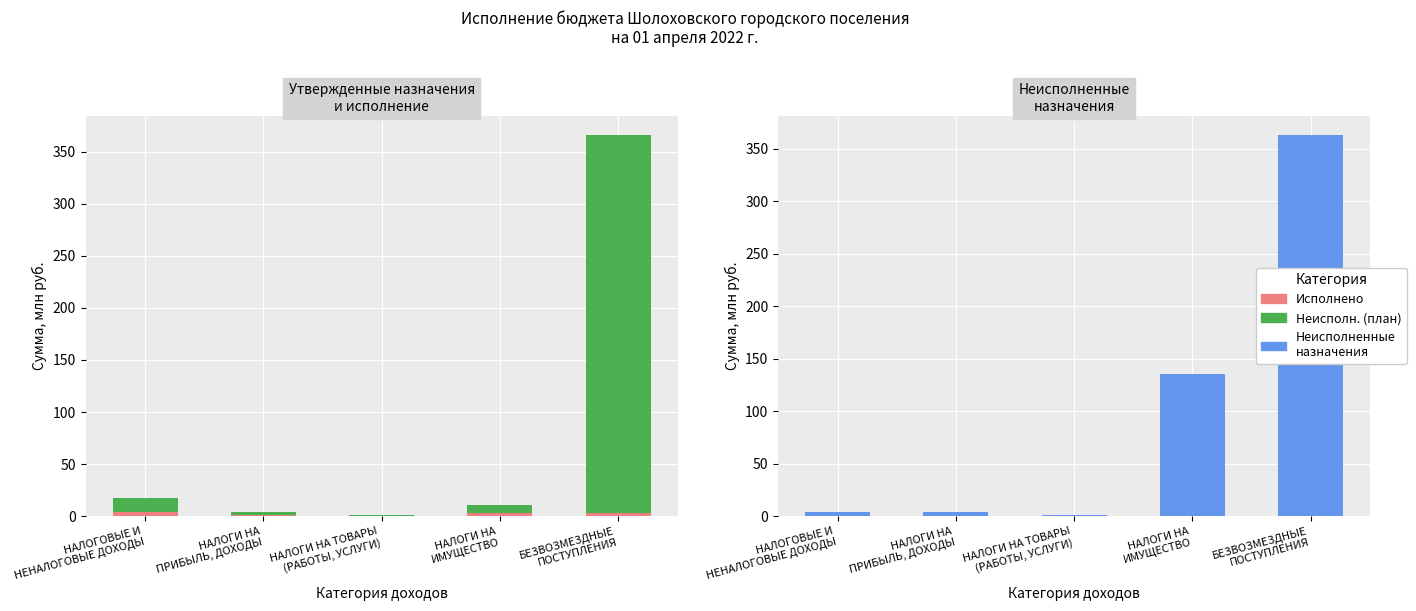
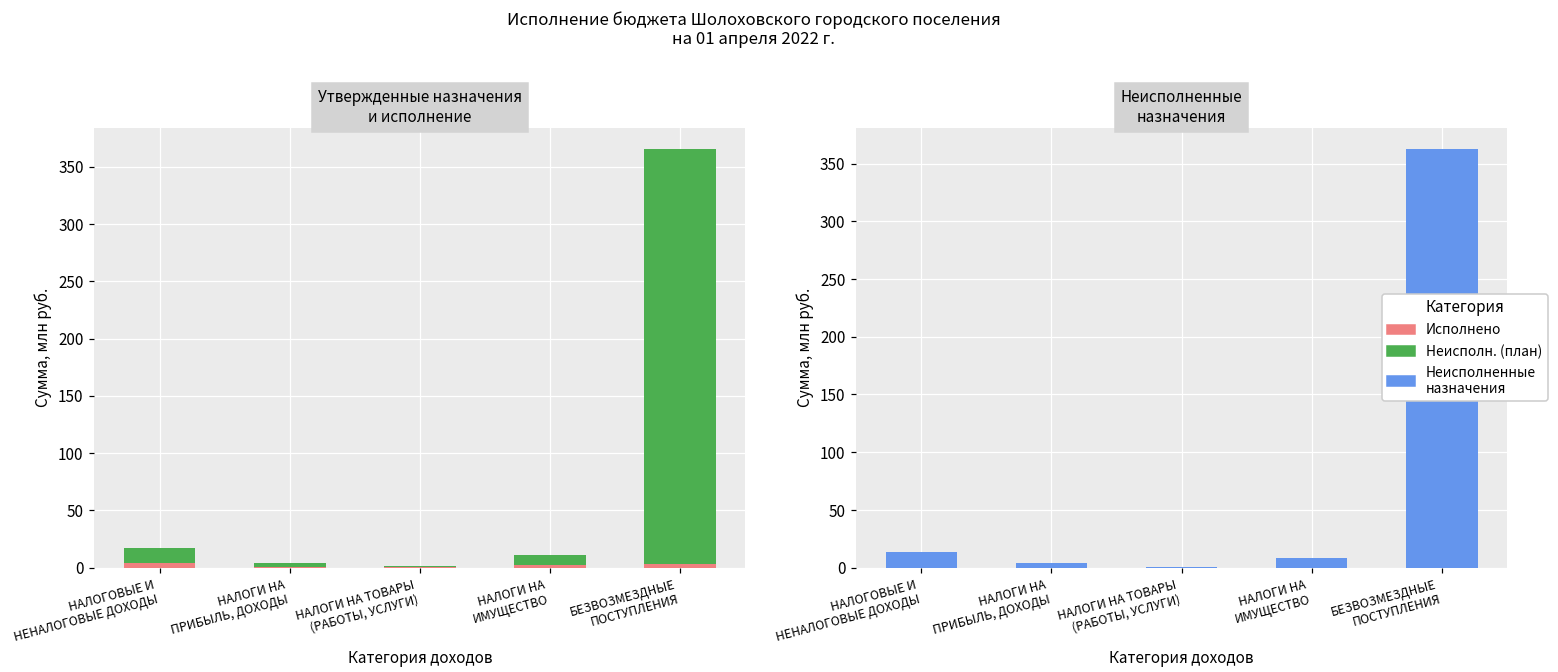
  {
    "Утвержденные назначения и исполнение": {
      "Исполнено": {
        "НАЛОГОВЫЕ И НЕНАЛОГОВЫЕ ДОХОДЫ": 4,
        "НАЛОГИ НА ИМУЩЕСТВО": 3,
        "БЕЗВОЗМЕЗДНЫЕ ПОСТУПЛЕНИЯ": 3
      },
      "Неисполн. (план)": {
        "НАЛОГОВЫЕ И НЕНАЛОГОВЫЕ ДОХОДЫ": 14,
        "НАЛОГИ НА ПРИБЫЛЬ, ДОХОДЫ": 4,
        "НАЛОГИ НА ИМУЩЕСТВО": 8,
        "БЕЗВОЗМЕЗДНЫЕ ПОСТУПЛЕНИЯ": 363
      }
    },
    "Неисполненные назначения": {
-     "НАЛОГОВЫЕ И НЕНАЛОГОВЫЕ ДОХОДЫ": 4,
+     "НАЛОГОВЫЕ И НЕНАЛОГОВЫЕ ДОХОДЫ": 14,
      "НАЛОГИ НА ПРИБЫЛЬ, ДОХОДЫ": 4,
-     "НАЛОГИ НА ИМУЩЕСТВО": 136,
+     "НАЛОГИ НА ИМУЩЕСТВО": 8,
      "БЕЗВОЗМЕЗДНЫЕ ПОСТУПЛЕНИЯ": 363
    }
  }
